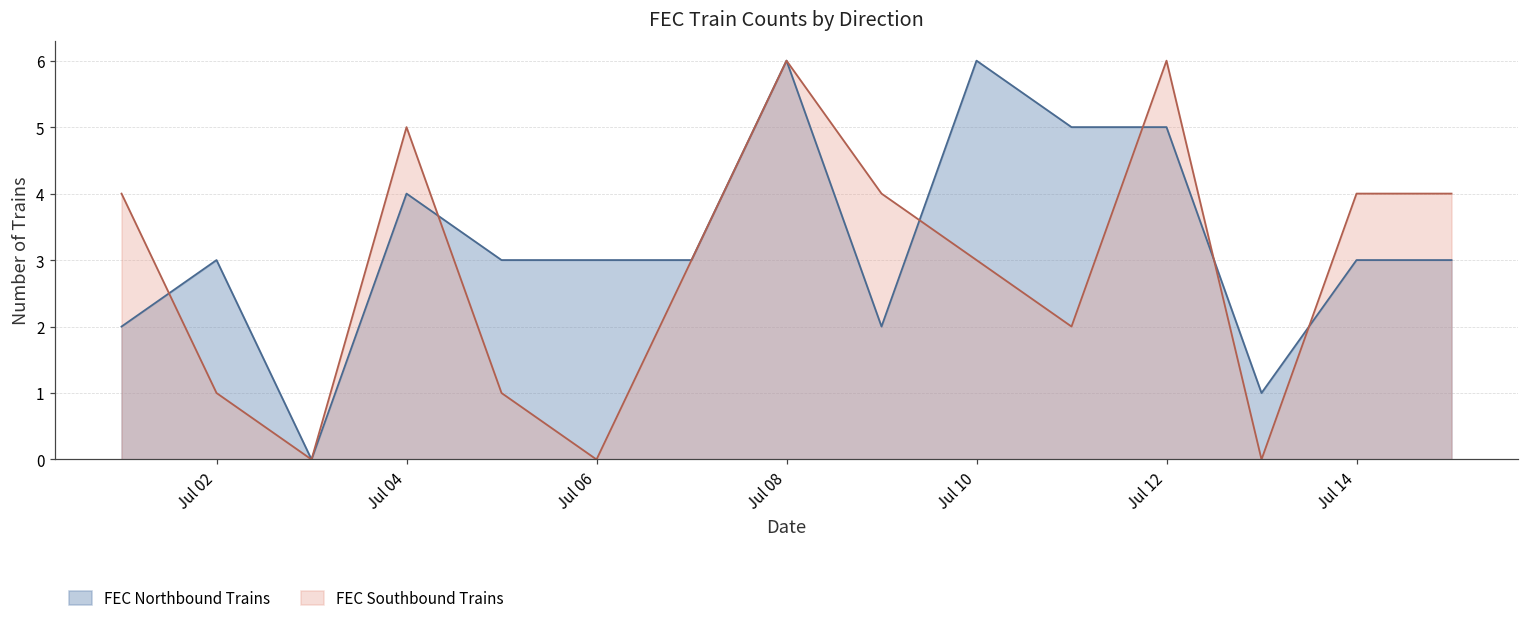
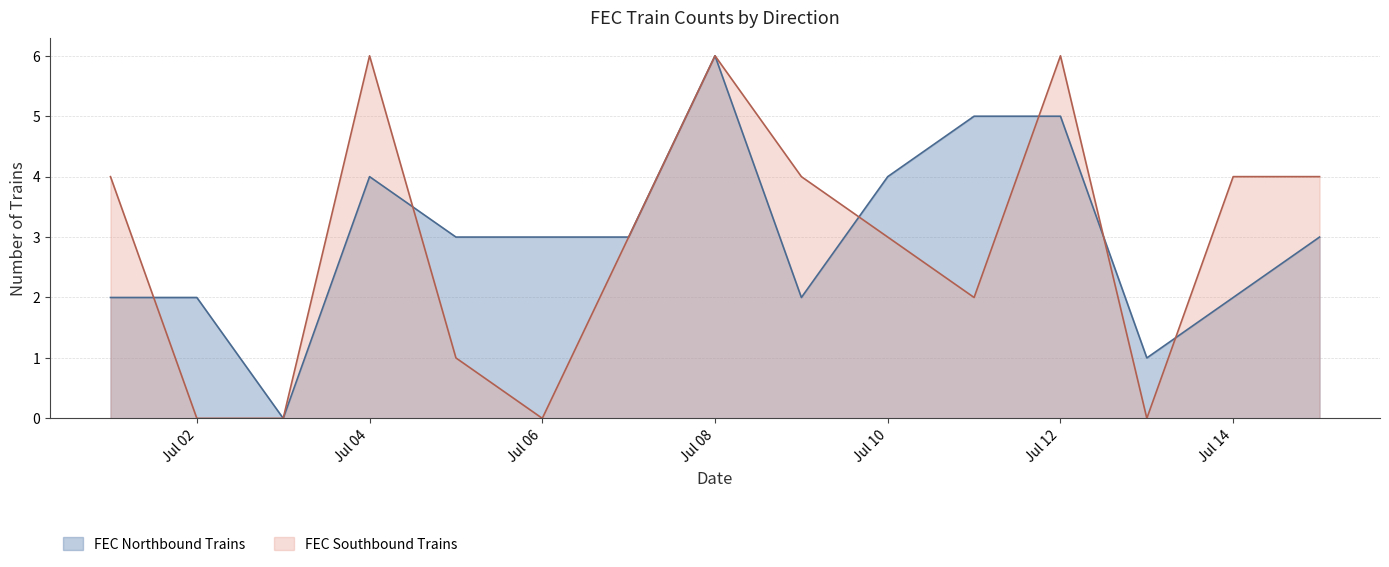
  {
    "FEC Northbound Trains": {
-     "Jul 02": 3,
+     "Jul 02": 2,
      "Jul 04": 4,
      "Jul 06": 3,
-     "Jul 10": 6,
+     "Jul 10": 4,
      "Jul 12": 5,
-     "Jul 14": 3
+     "Jul 14": 2
    },
    "FEC Southbound Trains": {
-     "Jul 02": 1,
-     "Jul 04": 5,
+     "Jul 02": 0,
+     "Jul 04": 6,
      "Jul 06": 0,
      "Jul 10": 3,
      "Jul 12": 6,
      "Jul 14": 4
    }
  }
